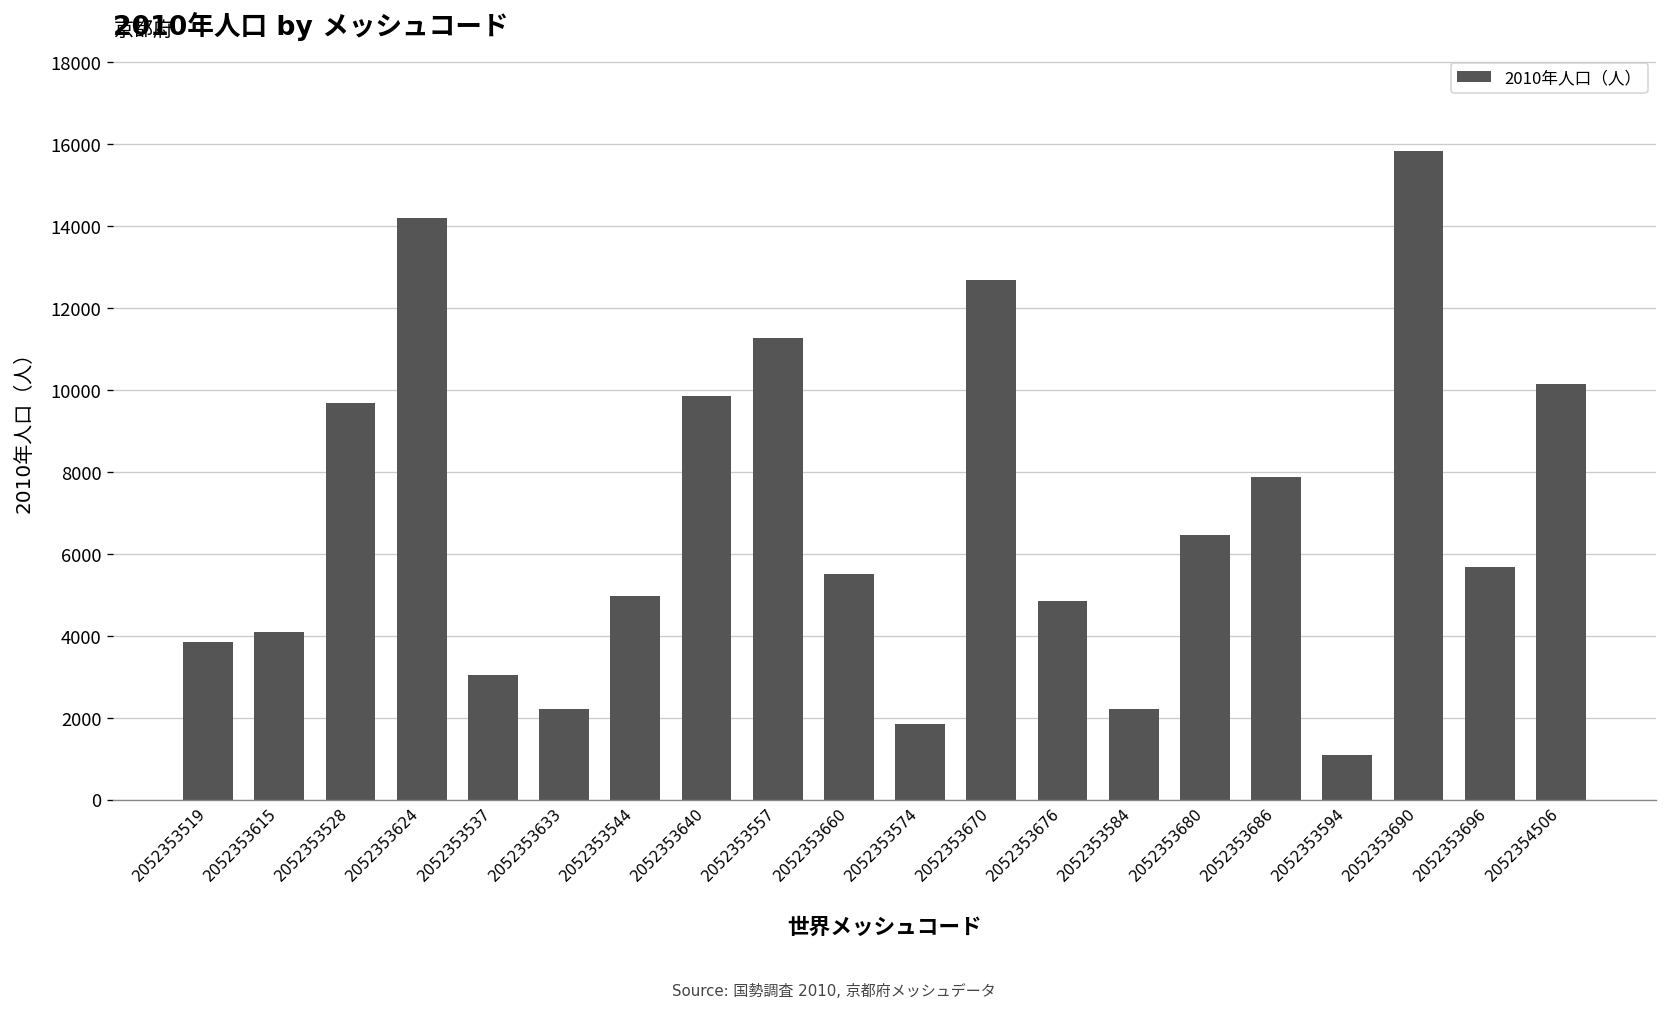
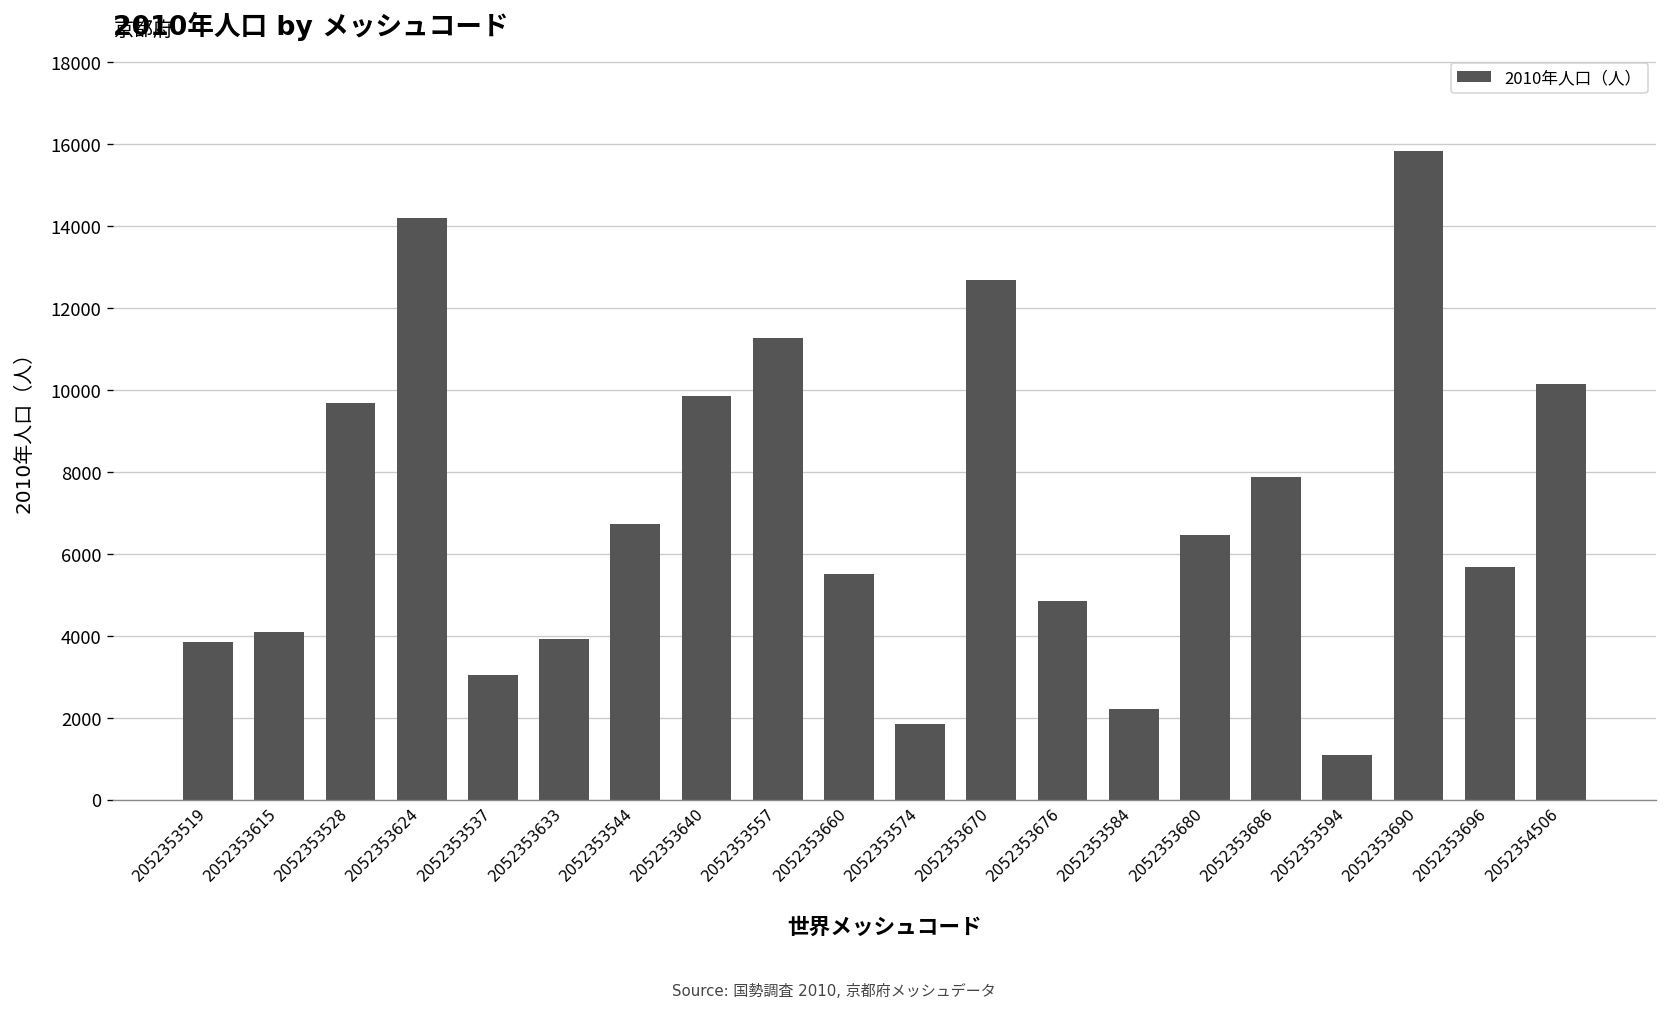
  {
    "2052353519": 3900,
    "2052353615": 4100,
    "2052353528": 9700,
    "2052353624": 14200,
    "2052353537": 3000,
-   "2052353633": 2200,
-   "2052353544": 5000,
+   "2052353633": 3900,
+   "2052353544": 6700,
    "2052353640": 9900,
    "2052353557": 11300,
    "2052353660": 5500,
    "2052353574": 1900,
    "2052353670": 12700,
    "2052353676": 4900,
    "2052353584": 2200,
    "2052353680": 6500,
    "2052353686": 7900,
    "2052353594": 1100,
    "2052353690": 15800,
    "2052353696": 5700,
    "2052354506": 10200
  }
